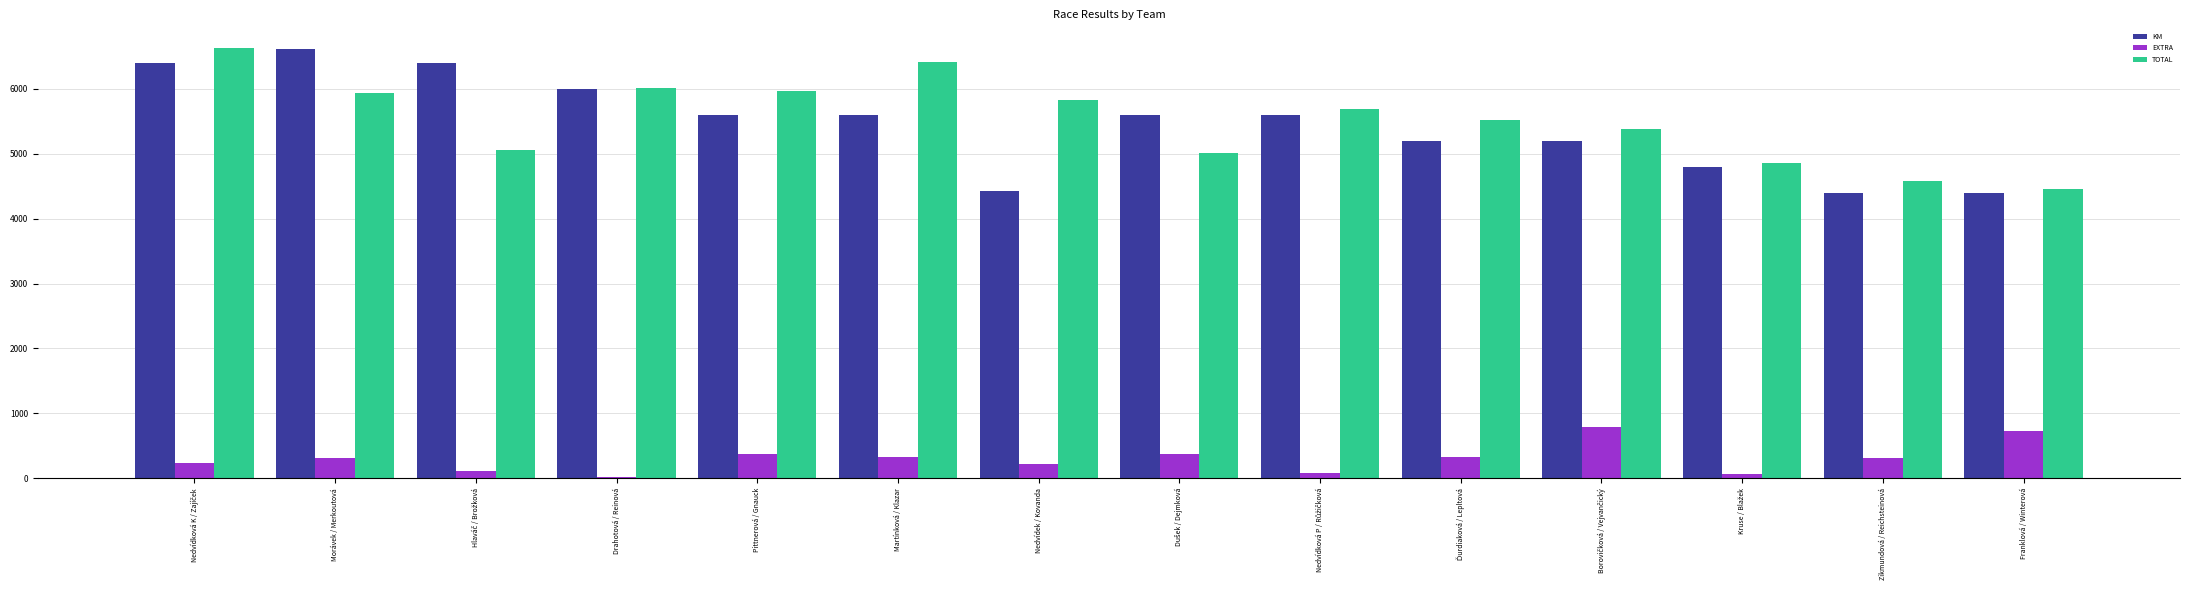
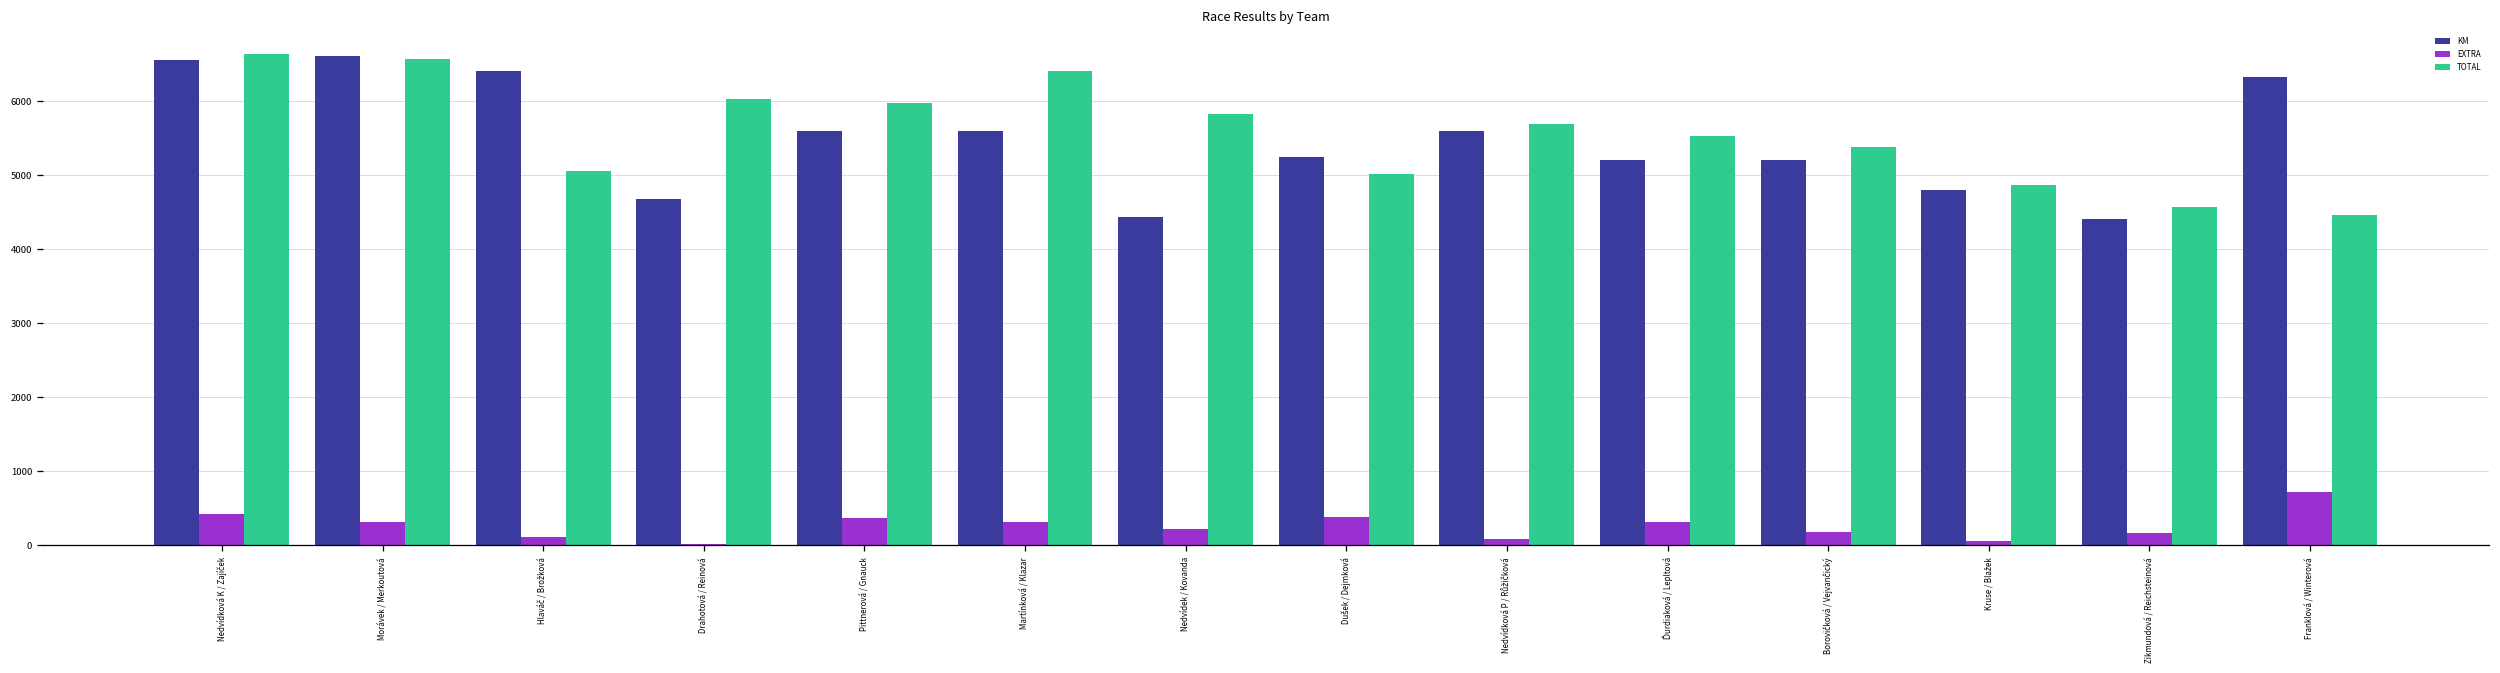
  {
    "KM": {
-     "Nedvídková K / Zajíček": 6400,
+     "Nedvídková K / Zajíček": 6600,
      "Morávek / Merkoutová": 6600,
      "Hlaváč / Brožková": 6400,
-     "Drahotová / Reinová": 6000,
+     "Drahotová / Reinová": 4700,
      "Pittnerová / Gnauck": 5600,
      "Martínková / Klazar": 5600,
      "Nedvídek / Kovanda": 4400,
-     "Dušek / Dejmková": 5600,
+     "Dušek / Dejmková": 5200,
      "Nedvídková P / Růžičková": 5600,
      "Ďurdiaková / Lepltová": 5200,
      "Borovičková / Vejvančický": 5200,
      "Kruse / Blažek": 4800,
      "Zikmundová / Reichsteinová": 4400,
-     "Franklová / Winterová": 4400
+     "Franklová / Winterová": 6300
    },
    "EXTRA": {
-     "Nedvídková K / Zajíček": 200,
+     "Nedvídková K / Zajíček": 400,
      "Morávek / Merkoutová": 300,
      "Hlaváč / Brožková": 100,
      "Pittnerová / Gnauck": 400,
      "Martínková / Klazar": 300,
      "Nedvídek / Kovanda": 200,
      "Dušek / Dejmková": 400,
      "Nedvídková P / Růžičková": 100,
      "Ďurdiaková / Lepltová": 300,
-     "Borovičková / Vejvančický": 800,
+     "Borovičková / Vejvančický": 200,
      "Kruse / Blažek": 100,
-     "Zikmundová / Reichsteinová": 300,
+     "Zikmundová / Reichsteinová": 200,
      "Franklová / Winterová": 700
    },
    "TOTAL": {
      "Nedvídková K / Zajíček": 6600,
-     "Morávek / Merkoutová": 5900,
+     "Morávek / Merkoutová": 6600,
      "Hlaváč / Brožková": 5100,
      "Drahotová / Reinová": 6000,
      "Pittnerová / Gnauck": 6000,
      "Martínková / Klazar": 6400,
      "Nedvídek / Kovanda": 5800,
      "Dušek / Dejmková": 5000,
      "Nedvídková P / Růžičková": 5700,
      "Ďurdiaková / Lepltová": 5500,
      "Borovičková / Vejvančický": 5400,
      "Kruse / Blažek": 4900,
      "Zikmundová / Reichsteinová": 4600,
      "Franklová / Winterová": 4500
    }
  }
